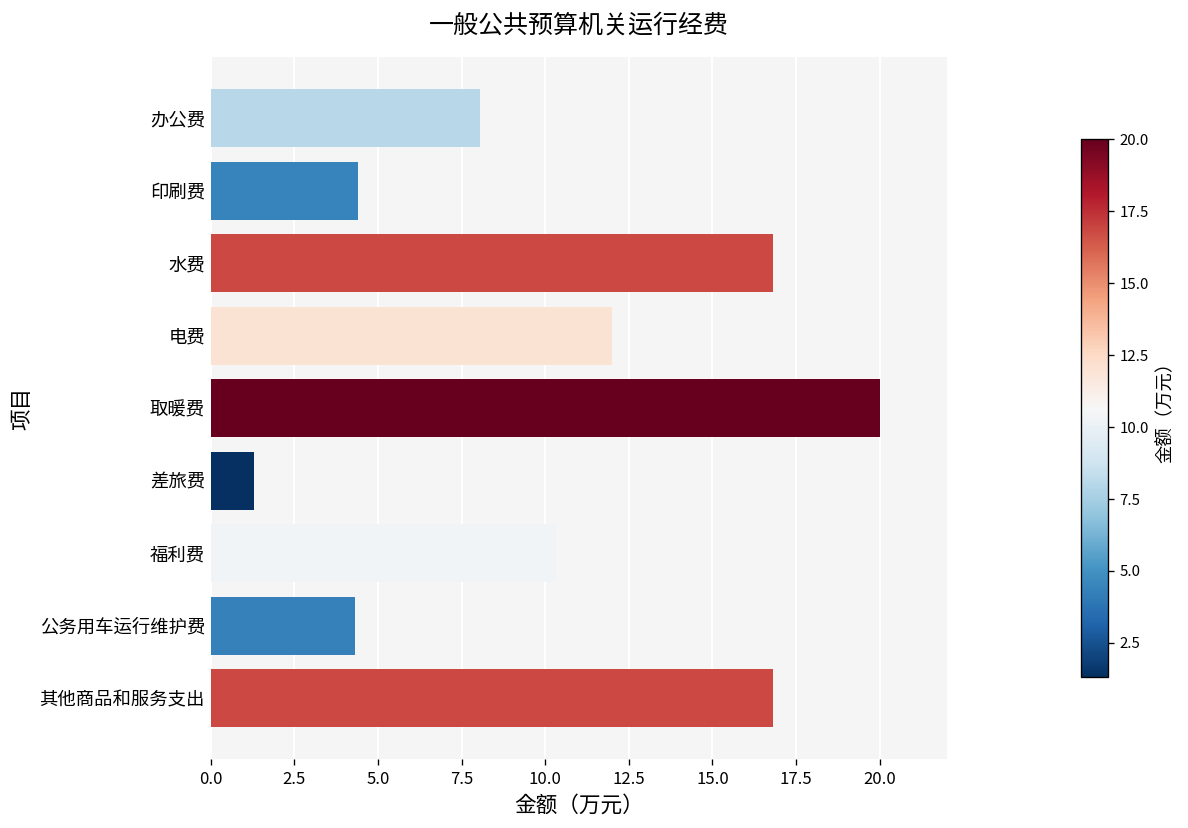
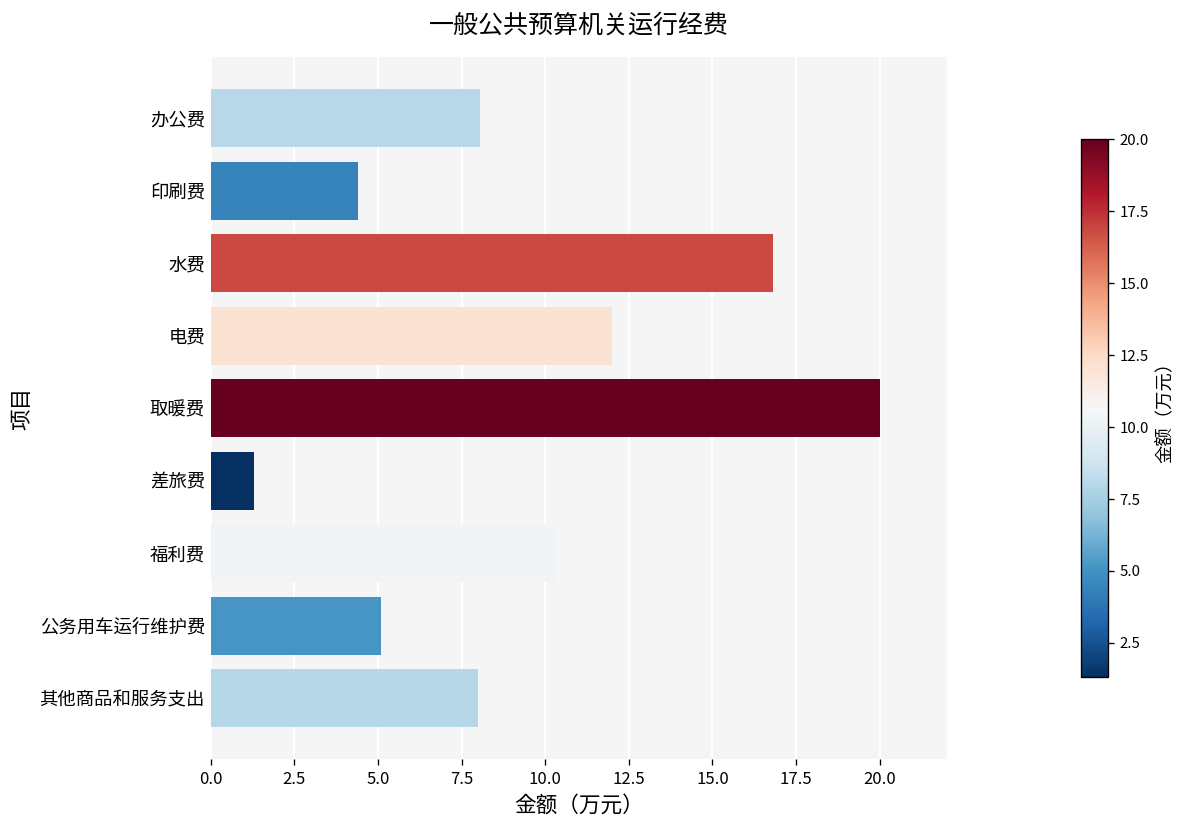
  {
    "办公费": 8.1,
    "印刷费": 4.4,
    "水费": 16.8,
    "电费": 12.0,
    "取暖费": 20.0,
    "差旅费": 1.3,
    "福利费": 10.3,
-   "公务用车运行维护费": 4.3,
-   "其他商品和服务支出": 16.8
+   "公务用车运行维护费": 5.1,
+   "其他商品和服务支出": 8.0
  }
